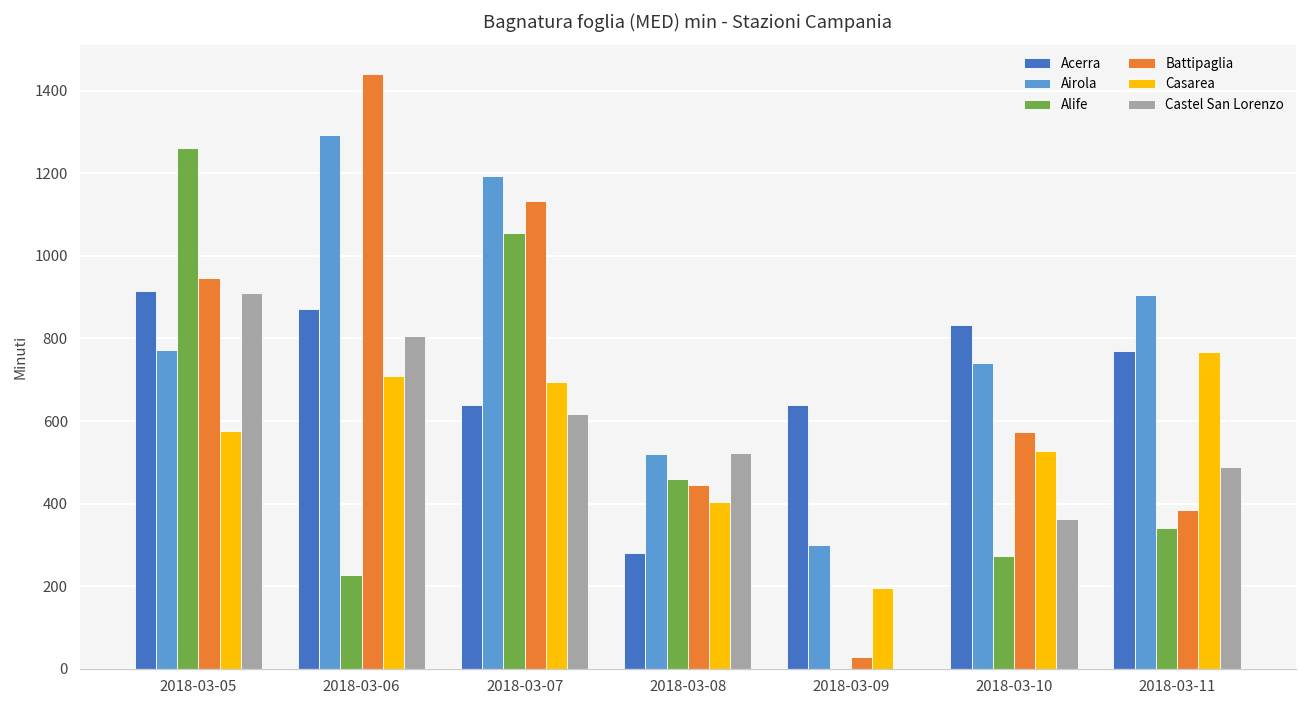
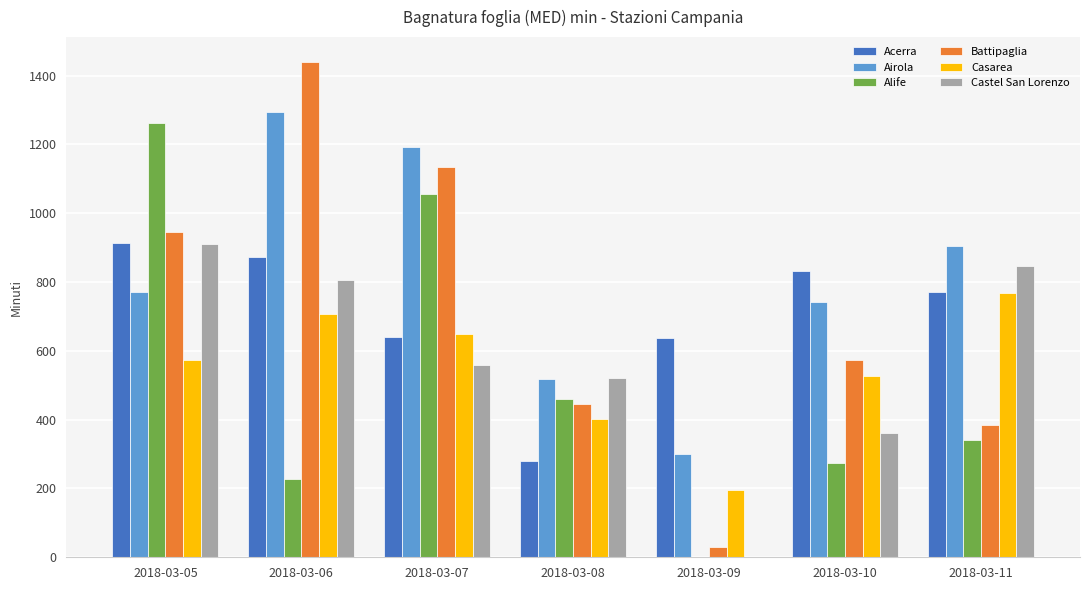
  {
    "Alife": {
      "2018-03-05": 1260,
      "2018-03-06": 230,
      "2018-03-07": 1060,
      "2018-03-08": 460,
      "2018-03-09": 0,
      "2018-03-10": 270,
      "2018-03-11": 340
    },
    "Battipaglia": {
      "2018-03-05": 950,
      "2018-03-06": 1440,
      "2018-03-07": 1130,
      "2018-03-08": 440,
      "2018-03-09": 30,
      "2018-03-10": 570,
      "2018-03-11": 380
    },
    "Casarea": {
      "2018-03-05": 570,
      "2018-03-06": 710,
-     "2018-03-07": 690,
+     "2018-03-07": 650,
      "2018-03-08": 400,
      "2018-03-09": 200,
      "2018-03-10": 530,
      "2018-03-11": 770
    },
    "Castel San Lorenzo": {
      "2018-03-05": 910,
      "2018-03-06": 810,
-     "2018-03-07": 620,
+     "2018-03-07": 560,
      "2018-03-08": 520,
      "2018-03-09": 0,
      "2018-03-10": 360,
-     "2018-03-11": 490
+     "2018-03-11": 850
    }
  }
